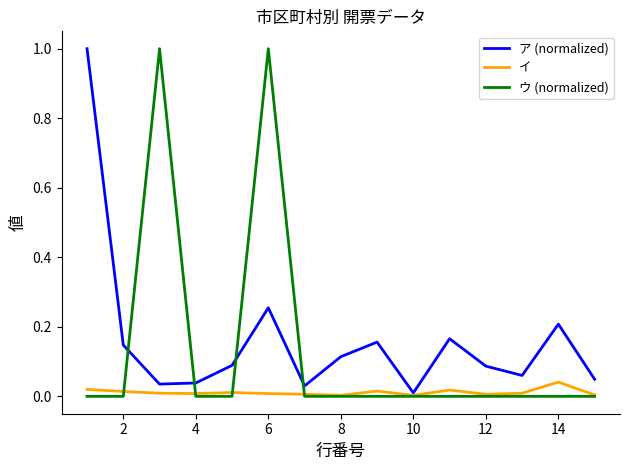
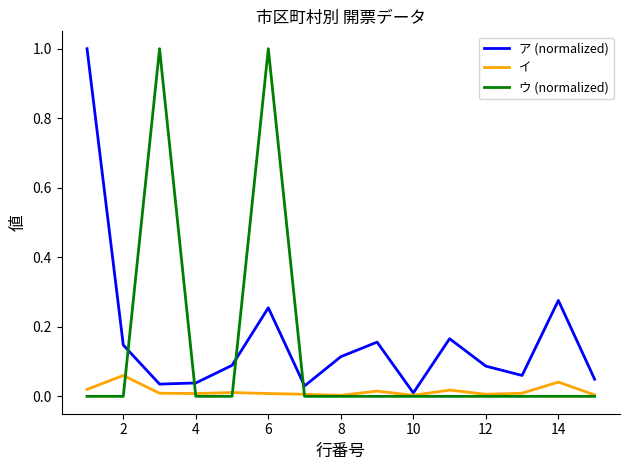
  {
    "ア (normalized)": {
      "2": 0.15,
      "4": 0.04,
      "6": 0.25,
      "8": 0.11,
      "12": 0.09,
-     "14": 0.21
+     "14": 0.28
    },
    "イ": {
-     "2": 0.01,
+     "2": 0.06,
      "4": 0.01,
      "6": 0.01,
      "14": 0.04
    },
    "ウ (normalized)": {
      "2": 0.00,
      "4": 0.00,
      "6": 1.00,
      "14": 0.00
    }
  }
